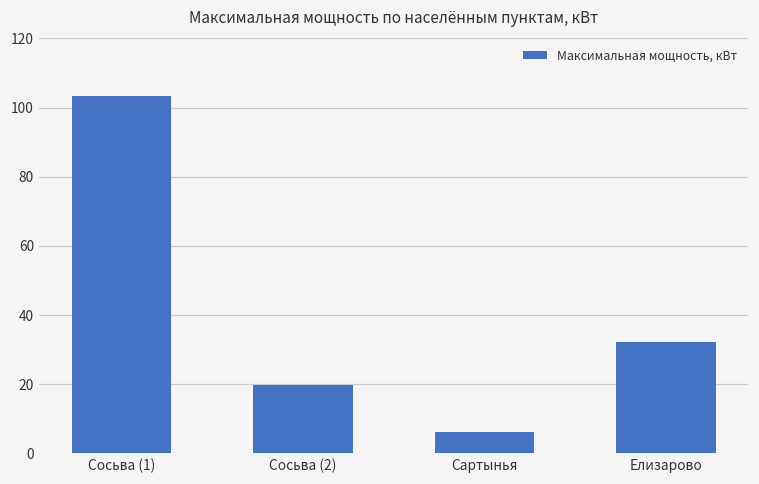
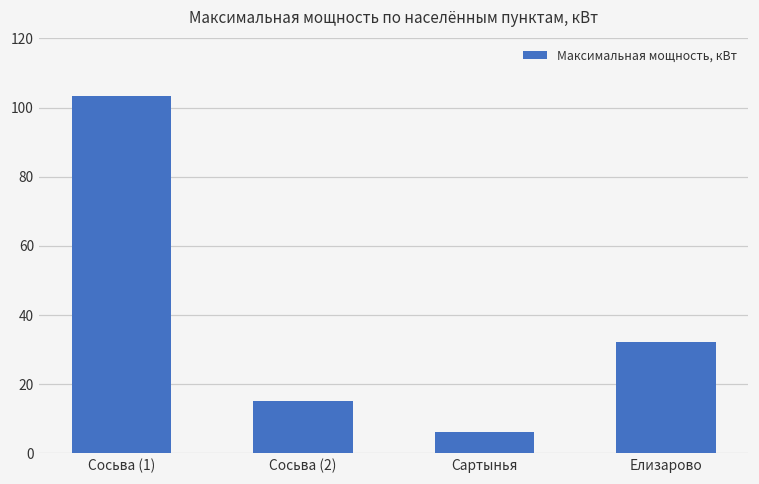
  {
    "Сосьва (1)": 103,
-   "Сосьва (2)": 20,
+   "Сосьва (2)": 15,
    "Сартынья": 6,
    "Елизарово": 32
  }
